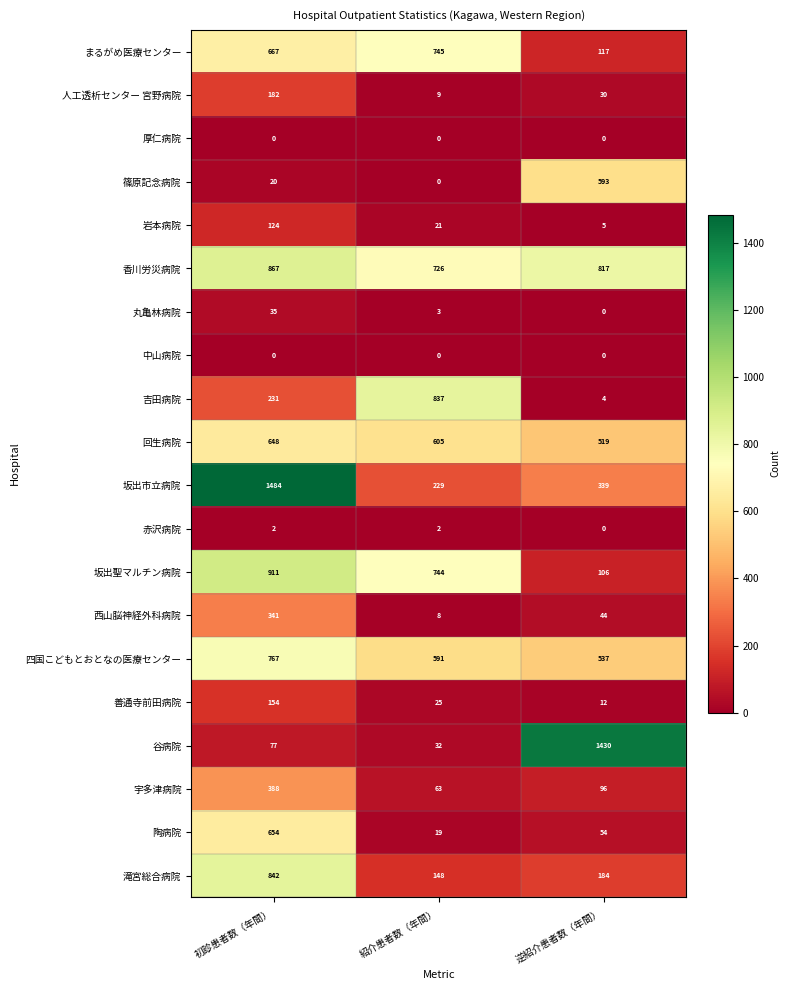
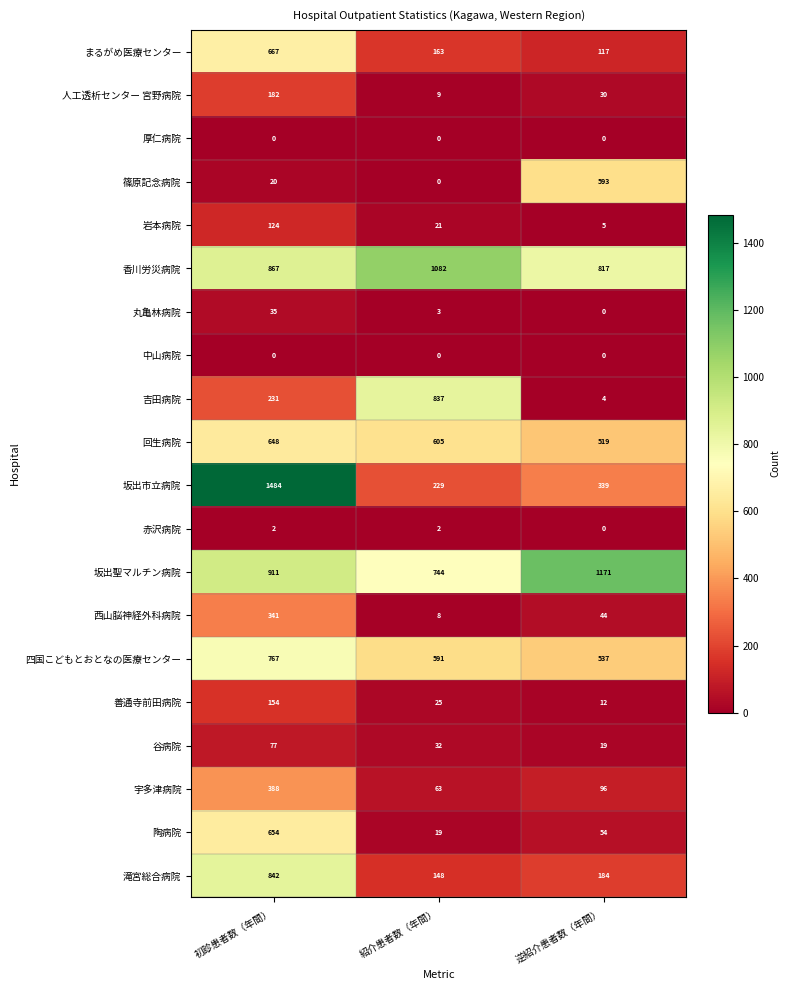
  {
    "まるがめ医療センター": {
      "初診患者数（年間）": 667,
-     "紹介患者数（年間）": 745,
+     "紹介患者数（年間）": 163,
      "逆紹介患者数（年間）": 117
    },
    "人工透析センター 宮野病院": {
      "初診患者数（年間）": 182,
      "紹介患者数（年間）": 9,
      "逆紹介患者数（年間）": 30
    },
    "厚仁病院": {
      "初診患者数（年間）": 0,
      "紹介患者数（年間）": 0,
      "逆紹介患者数（年間）": 0
    },
    "篠原記念病院": {
      "初診患者数（年間）": 20,
      "紹介患者数（年間）": 0,
      "逆紹介患者数（年間）": 593
    },
    "岩本病院": {
      "初診患者数（年間）": 124,
      "紹介患者数（年間）": 21,
      "逆紹介患者数（年間）": 5
    },
    "香川労災病院": {
      "初診患者数（年間）": 867,
-     "紹介患者数（年間）": 726,
+     "紹介患者数（年間）": 1082,
      "逆紹介患者数（年間）": 817
    },
    "丸亀林病院": {
      "初診患者数（年間）": 35,
      "紹介患者数（年間）": 3,
      "逆紹介患者数（年間）": 0
    },
    "中山病院": {
      "初診患者数（年間）": 0,
      "紹介患者数（年間）": 0,
      "逆紹介患者数（年間）": 0
    },
    "吉田病院": {
      "初診患者数（年間）": 231,
      "紹介患者数（年間）": 837,
      "逆紹介患者数（年間）": 4
    },
    "回生病院": {
      "初診患者数（年間）": 648,
      "紹介患者数（年間）": 605,
      "逆紹介患者数（年間）": 519
    },
    "坂出市立病院": {
      "初診患者数（年間）": 1484,
      "紹介患者数（年間）": 229,
      "逆紹介患者数（年間）": 339
    },
    "赤沢病院": {
      "初診患者数（年間）": 2,
      "紹介患者数（年間）": 2,
      "逆紹介患者数（年間）": 0
    },
    "坂出聖マルチン病院": {
      "初診患者数（年間）": 911,
      "紹介患者数（年間）": 744,
-     "逆紹介患者数（年間）": 106
+     "逆紹介患者数（年間）": 1171
    },
    "西山脳神経外科病院": {
      "初診患者数（年間）": 341,
      "紹介患者数（年間）": 8,
      "逆紹介患者数（年間）": 44
    },
    "四国こどもとおとなの医療センター": {
      "初診患者数（年間）": 767,
      "紹介患者数（年間）": 591,
      "逆紹介患者数（年間）": 537
    },
    "善通寺前田病院": {
      "初診患者数（年間）": 154,
      "紹介患者数（年間）": 25,
      "逆紹介患者数（年間）": 12
    },
    "谷病院": {
      "初診患者数（年間）": 77,
      "紹介患者数（年間）": 32,
-     "逆紹介患者数（年間）": 1430
+     "逆紹介患者数（年間）": 19
    },
    "宇多津病院": {
      "初診患者数（年間）": 388,
      "紹介患者数（年間）": 63,
      "逆紹介患者数（年間）": 96
    },
    "陶病院": {
      "初診患者数（年間）": 654,
      "紹介患者数（年間）": 19,
      "逆紹介患者数（年間）": 54
    },
    "滝宮総合病院": {
      "初診患者数（年間）": 842,
      "紹介患者数（年間）": 148,
      "逆紹介患者数（年間）": 184
    }
  }
